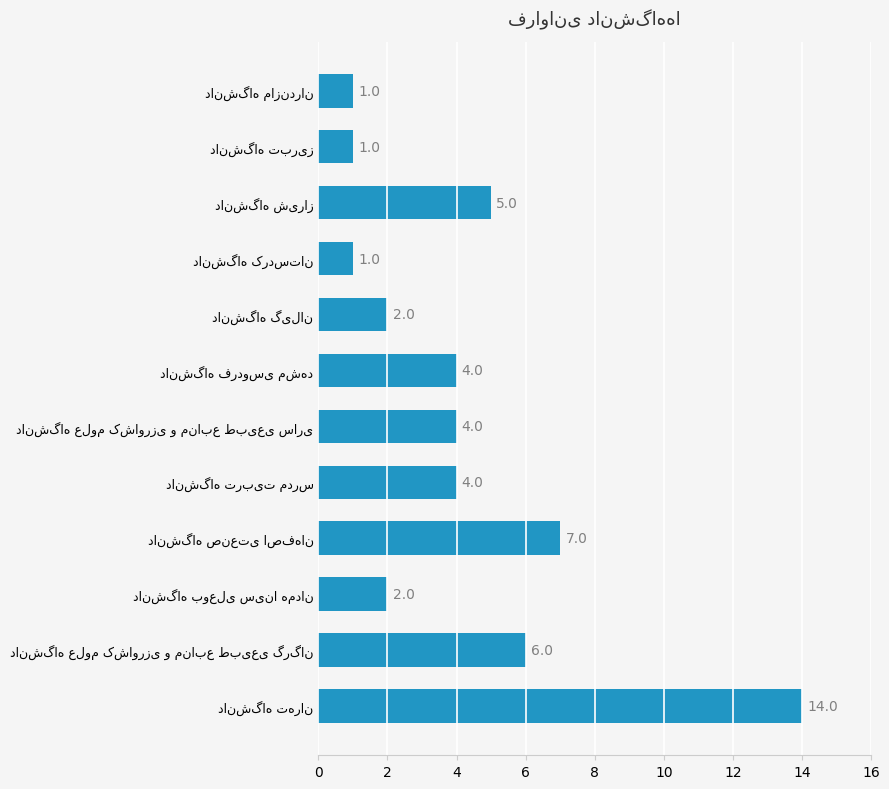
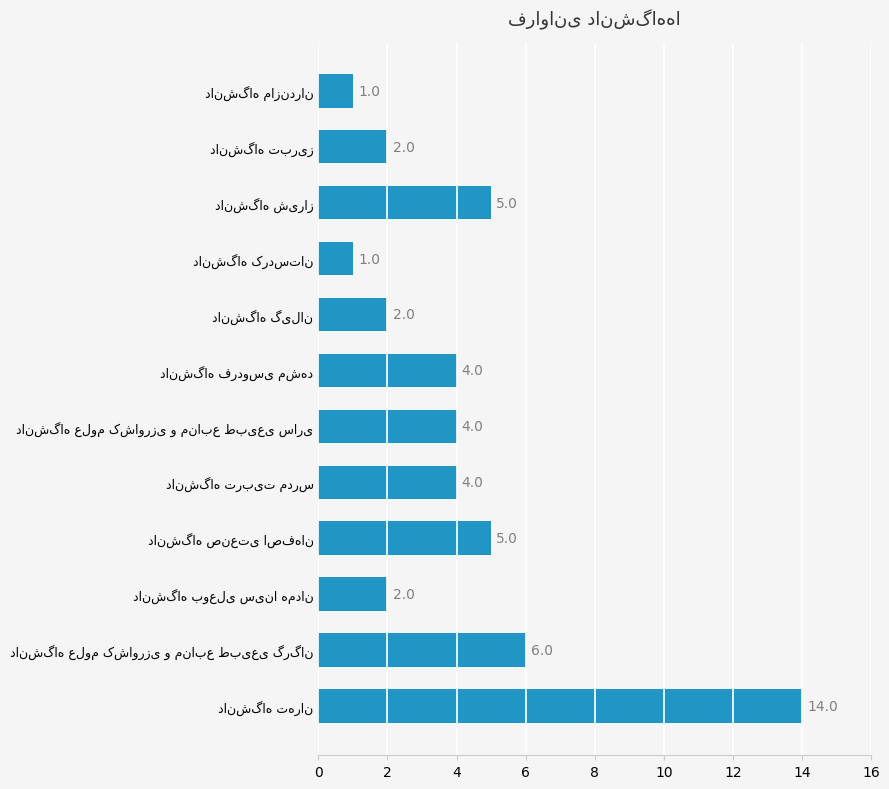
  {
    "دانشگاه مازندران": 1.0,
-   "دانشگاه تبریز": 1.0,
+   "دانشگاه تبریز": 2.0,
    "دانشگاه شیراز": 5.0,
    "دانشگاه کردستان": 1.0,
    "دانشگاه گیلان": 2.0,
    "دانشگاه فردوسی مشهد": 4.0,
    "دانشگاه علوم کشاورزی و منابع طبیعی ساری": 4.0,
    "دانشگاه تربیت مدرس": 4.0,
-   "دانشگاه صنعتی اصفهان": 7.0,
+   "دانشگاه صنعتی اصفهان": 5.0,
    "دانشگاه بوعلی سینا همدان": 2.0,
    "دانشگاه علوم کشاورزی و منابع طبیعی گرگان": 6.0,
    "دانشگاه تهران": 14.0
  }
